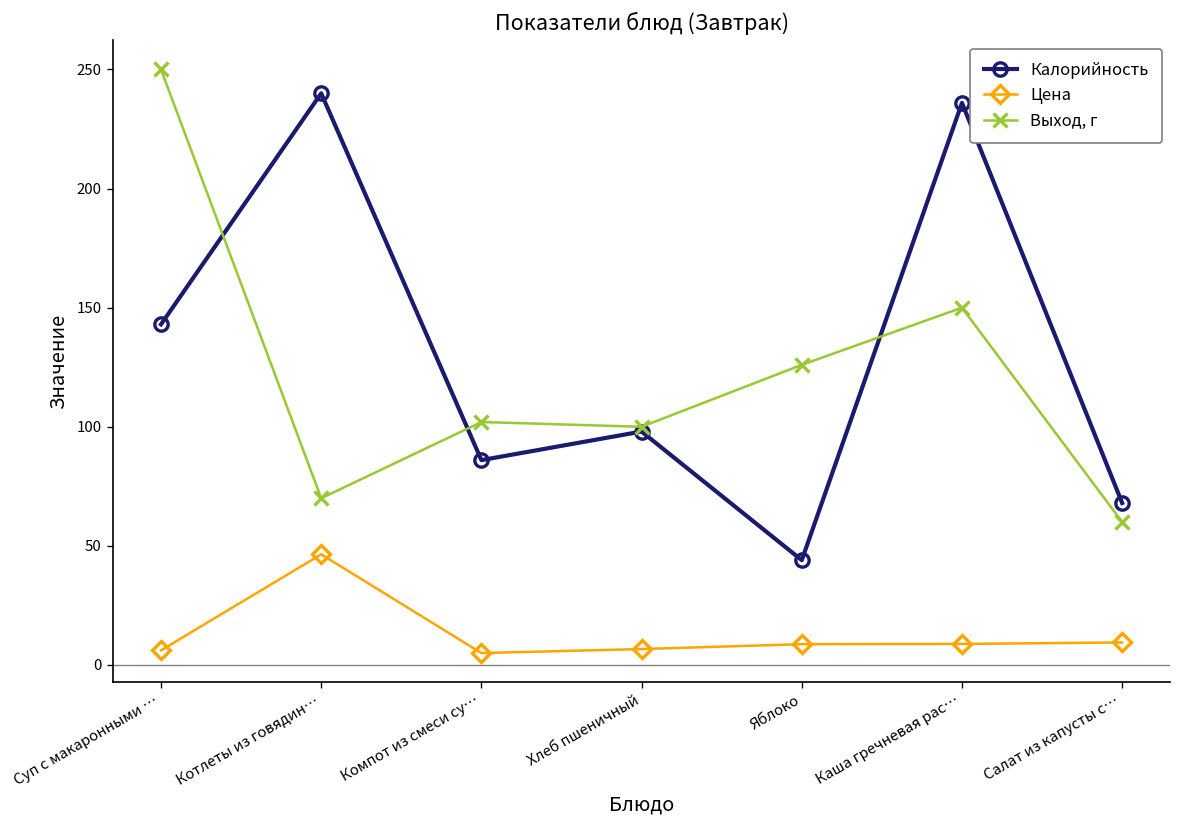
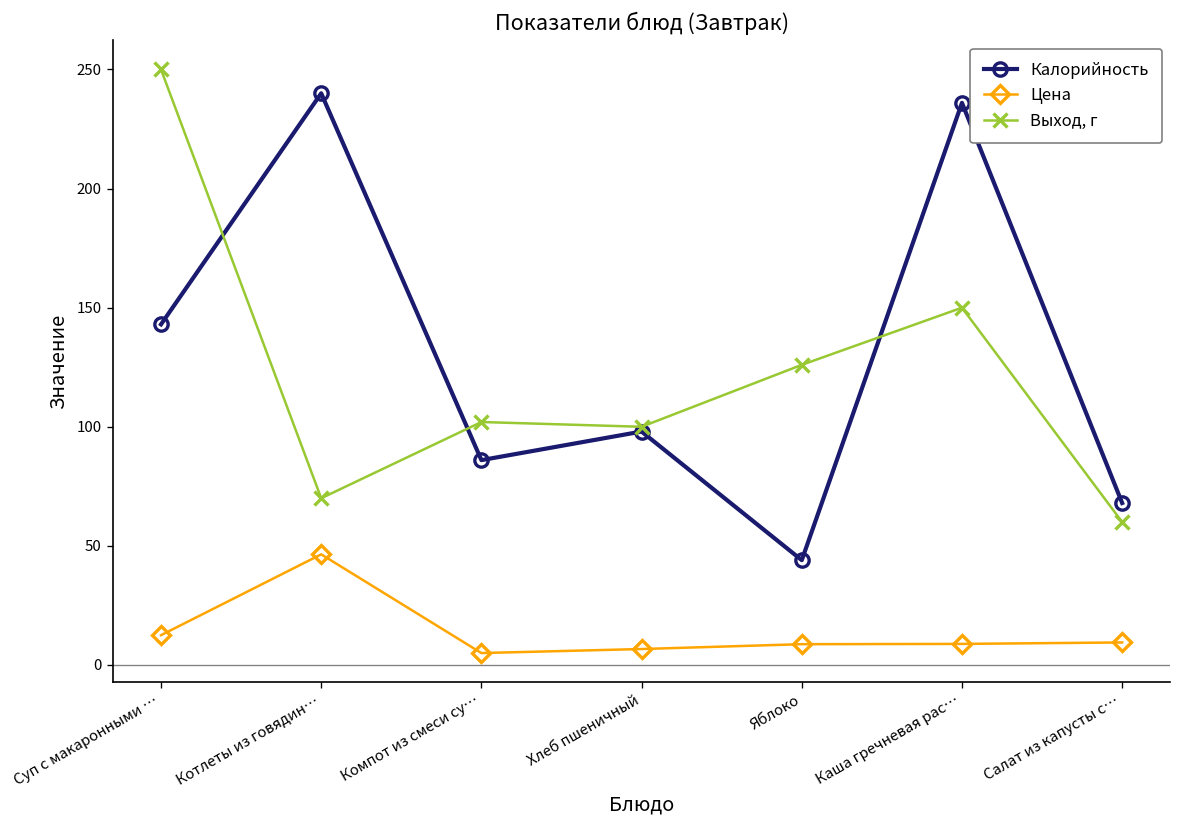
  {
    "Калорийность": {
      "Суп с макаронными …": 143,
      "Котлеты из говядин…": 240,
      "Компот из смеси су…": 86,
      "Хлеб пшеничный": 98,
      "Яблоко": 44,
      "Каша гречневая рас…": 236,
      "Салат из капусты с…": 68
    },
    "Цена": {
-     "Суп с макаронными …": 6,
+     "Суп с макаронными …": 13,
      "Котлеты из говядин…": 46,
      "Компот из смеси су…": 5,
      "Хлеб пшеничный": 7,
      "Яблоко": 9,
      "Каша гречневая рас…": 9,
      "Салат из капусты с…": 9
    },
    "Выход, г": {
      "Суп с макаронными …": 250,
      "Котлеты из говядин…": 70,
      "Компот из смеси су…": 102,
      "Хлеб пшеничный": 100,
      "Яблоко": 126,
      "Каша гречневая рас…": 150,
      "Салат из капусты с…": 60
    }
  }
